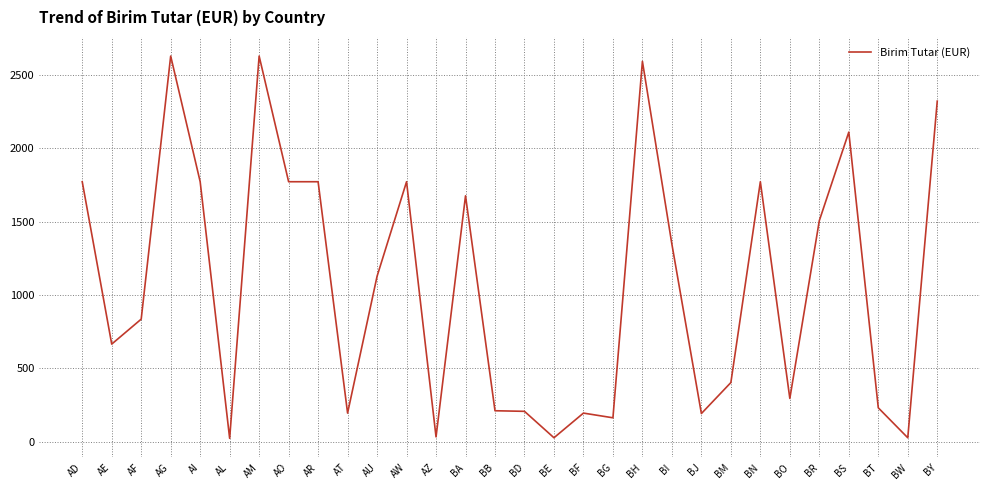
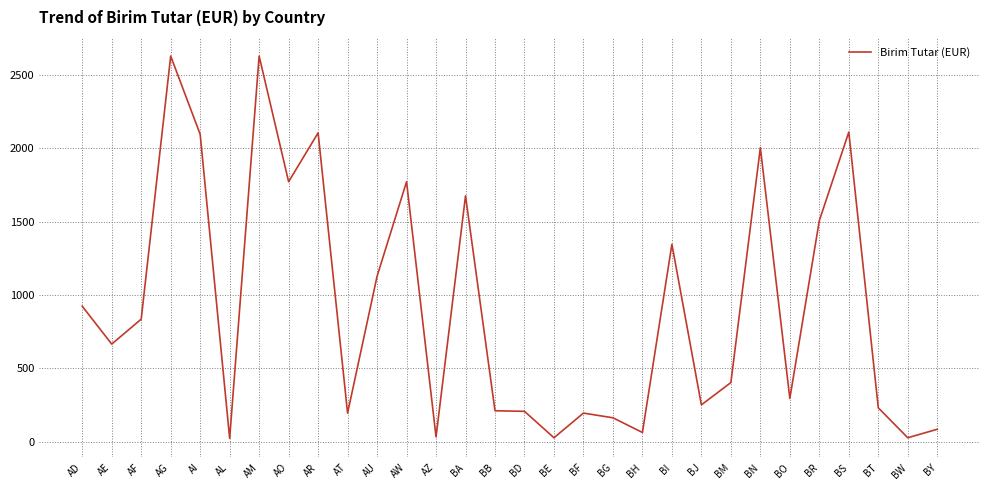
  {
-   "AD": 1770,
+   "AD": 920,
    "AE": 670,
    "AF": 840,
    "AG": 2630,
-   "AI": 1770,
+   "AI": 2100,
    "AL": 20,
    "AM": 2630,
    "AO": 1770,
-   "AR": 1770,
+   "AR": 2110,
    "AT": 200,
    "AU": 1130,
    "AW": 1770,
    "AZ": 30,
    "BA": 1680,
    "BB": 210,
    "BD": 210,
    "BE": 30,
    "BF": 200,
    "BG": 160,
-   "BH": 2590,
+   "BH": 60,
    "BI": 1350,
-   "BJ": 190,
+   "BJ": 250,
    "BM": 400,
-   "BN": 1770,
+   "BN": 2000,
    "BO": 300,
    "BR": 1510,
    "BS": 2110,
    "BT": 230,
    "BW": 30,
-   "BY": 2320
+   "BY": 90
  }
